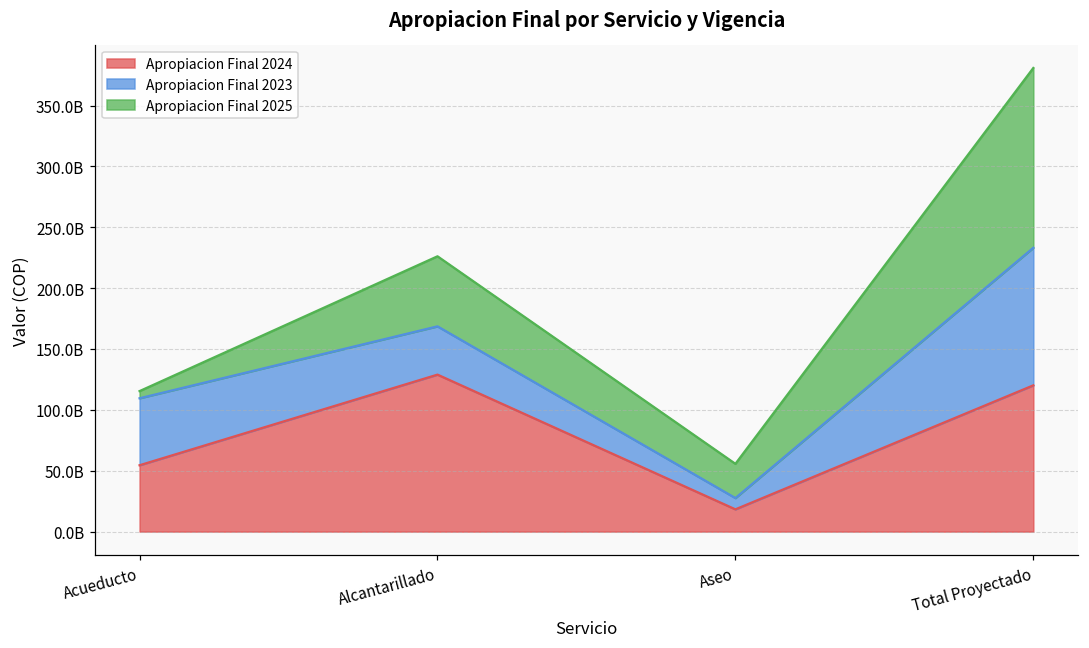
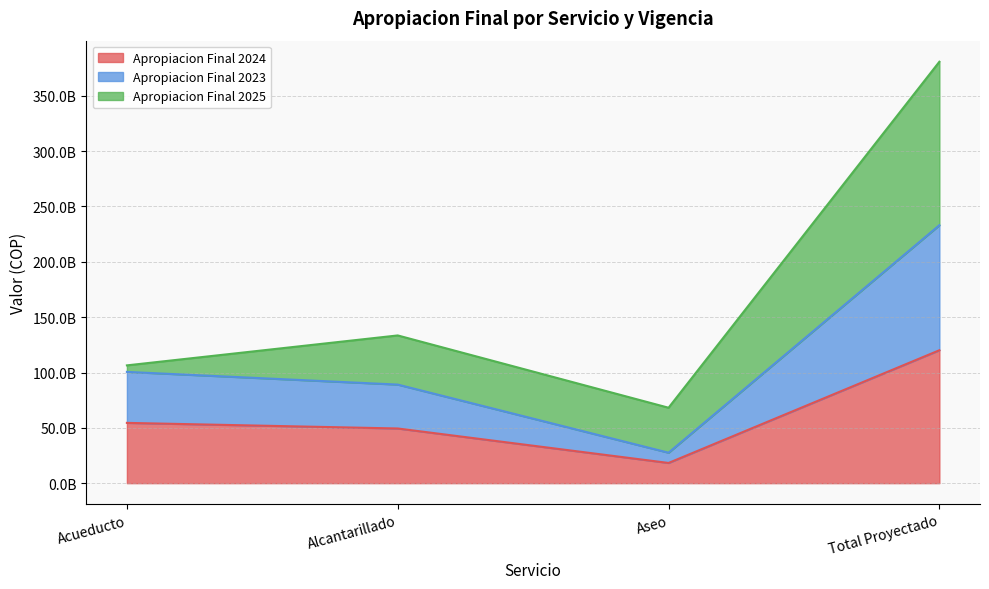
  {
    "Apropiacion Final 2024": {
      "Acueducto": 54000000000,
-     "Alcantarillado": 129000000000,
+     "Alcantarillado": 49000000000,
      "Aseo": 18000000000,
      "Total Proyectado": 120000000000
    },
    "Apropiacion Final 2023": {
-     "Acueducto": 55000000000,
+     "Acueducto": 46000000000,
      "Alcantarillado": 40000000000,
      "Aseo": 9000000000,
      "Total Proyectado": 113000000000
    },
    "Apropiacion Final 2025": {
      "Acueducto": 6000000000,
-     "Alcantarillado": 58000000000,
-     "Aseo": 28000000000,
+     "Alcantarillado": 44000000000,
+     "Aseo": 41000000000,
      "Total Proyectado": 148000000000
    }
  }
